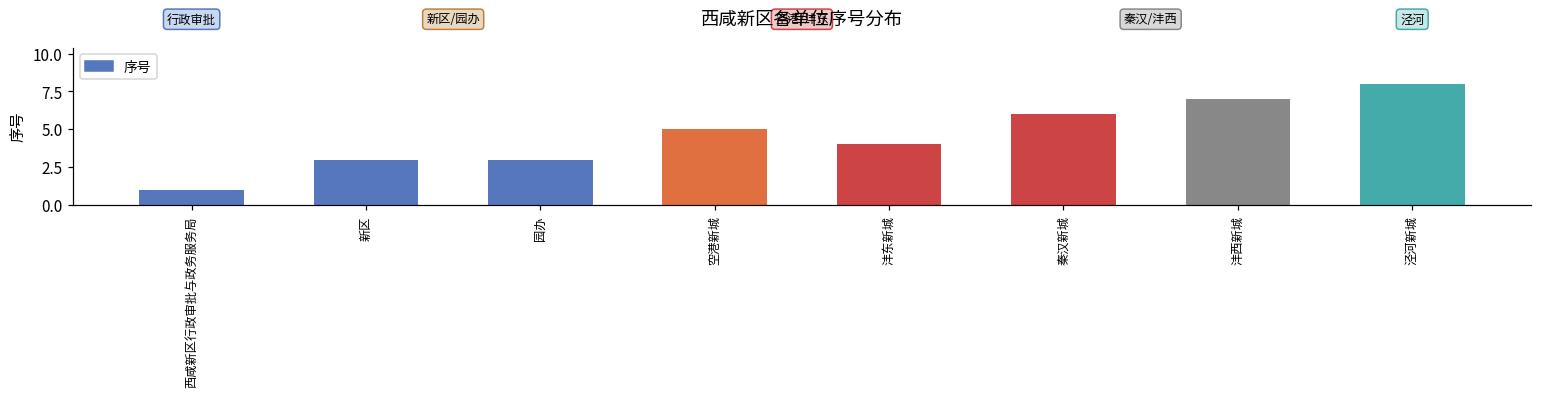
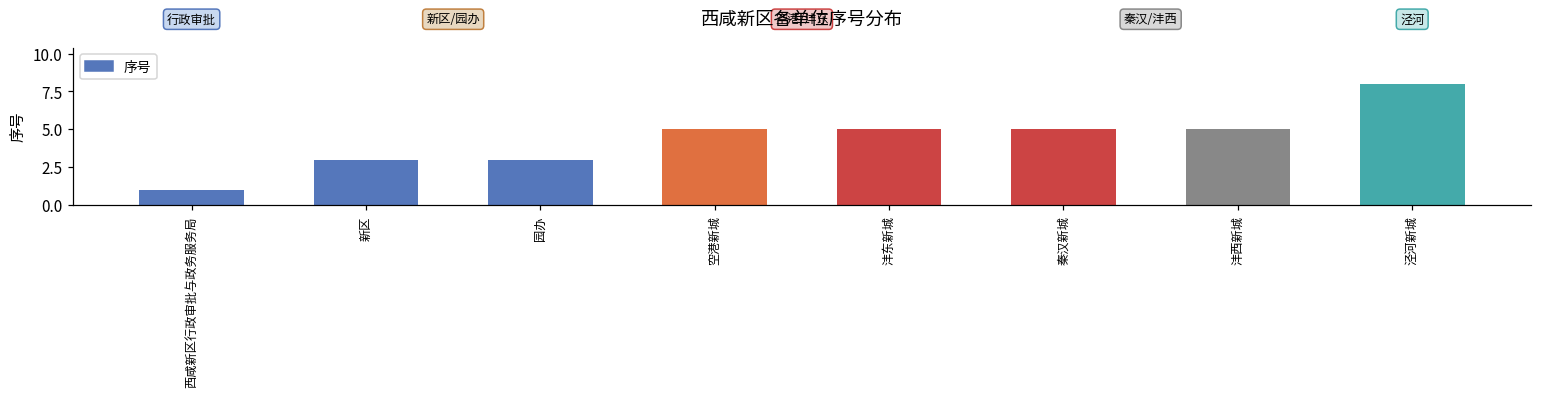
  {
    "西咸新区行政审批与政务服务局": 1,
    "新区": 3,
    "园办": 3,
    "空港新城": 5,
-   "沣东新城": 4,
-   "秦汉新城": 6,
-   "沣西新城": 7,
+   "沣东新城": 5,
+   "秦汉新城": 5,
+   "沣西新城": 5,
    "泾河新城": 8
  }
